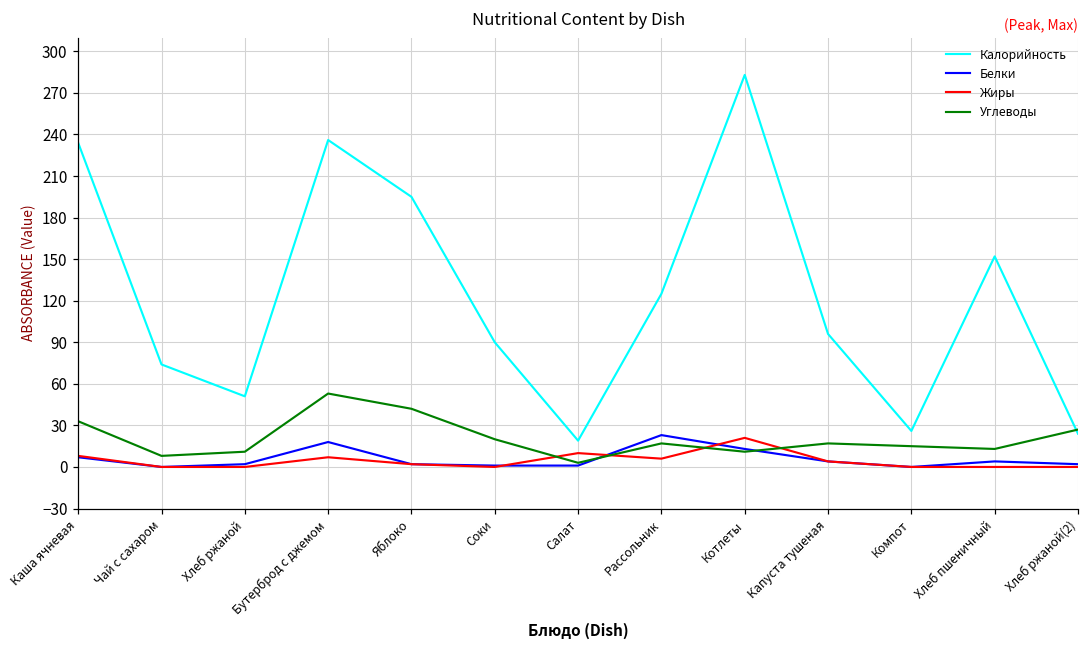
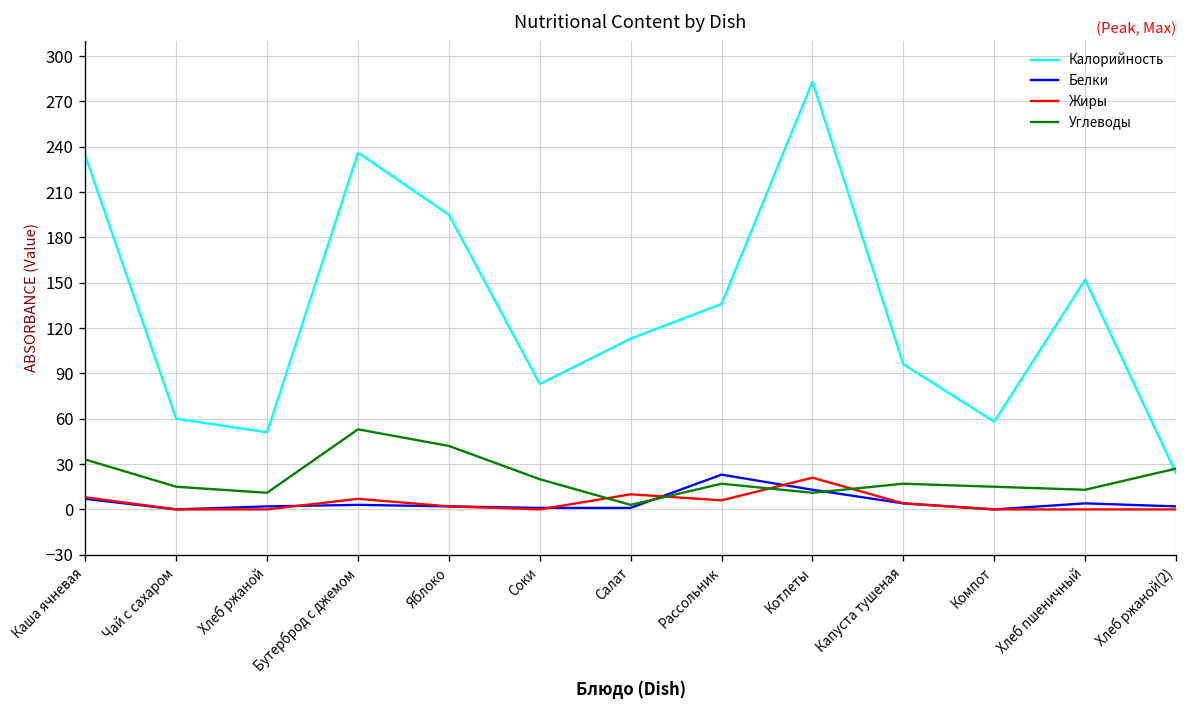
  {
    "Калорийность": {
      "Каша ячневая": 234,
-     "Чай с сахаром": 74,
+     "Чай с сахаром": 60,
      "Хлеб ржаной": 51,
      "Бутерброд с джемом": 236,
      "Яблоко": 195,
-     "Соки": 90,
-     "Салат": 19,
-     "Рассольник": 125,
+     "Соки": 83,
+     "Салат": 113,
+     "Рассольник": 136,
      "Котлеты": 283,
      "Капуста тушеная": 96,
-     "Компот": 26,
+     "Компот": 58,
      "Хлеб пшеничный": 152,
      "Хлеб ржаной(2)": 24
    },
    "Белки": {
-     "Бутерброд с джемом": 18,
+     "Бутерброд с джемом": 3,
      "Рассольник": 23,
      "Котлеты": 13,
      "Хлеб пшеничный": 4
    },
    "Жиры": {
      "Бутерброд с джемом": 7,
      "Салат": 10,
      "Рассольник": 6,
      "Котлеты": 21,
      "Хлеб пшеничный": 0
    },
    "Углеводы": {
      "Каша ячневая": 33,
-     "Чай с сахаром": 8,
+     "Чай с сахаром": 15,
      "Хлеб ржаной": 11,
      "Бутерброд с джемом": 53,
      "Яблоко": 42,
      "Соки": 20,
      "Рассольник": 17,
      "Котлеты": 11,
      "Капуста тушеная": 17,
      "Компот": 15,
      "Хлеб пшеничный": 13,
      "Хлеб ржаной(2)": 27
    }
  }
